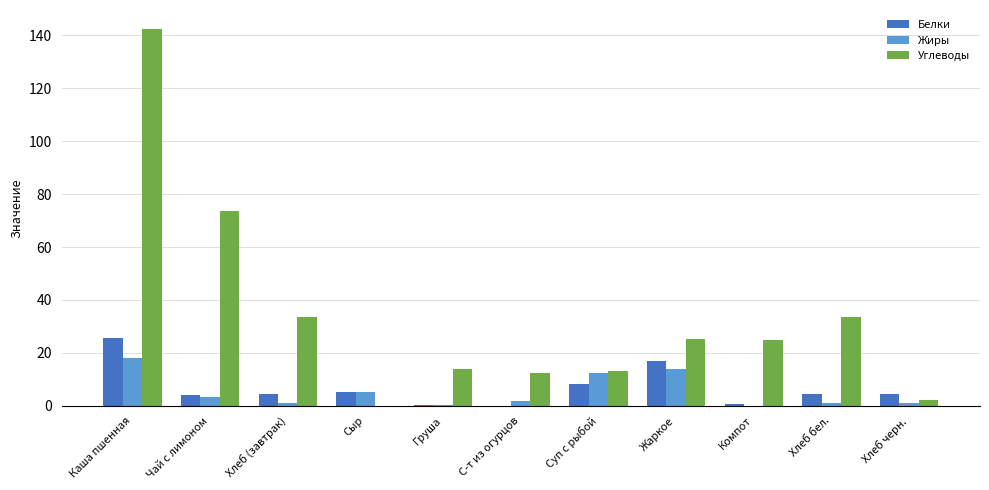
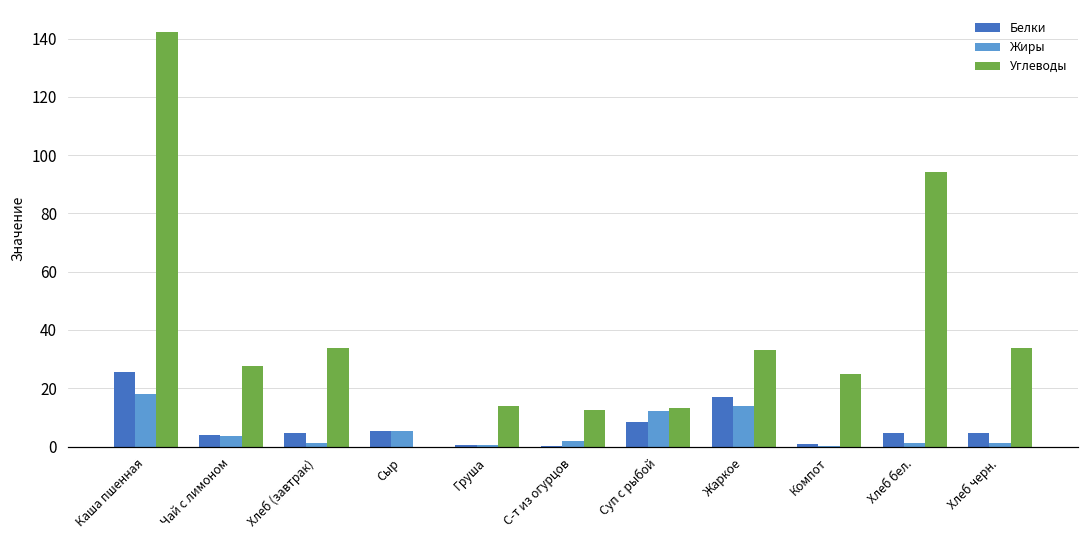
  {
    "Углеводы": {
      "Каша пшенная": 142,
-     "Чай с лимоном": 74,
+     "Чай с лимоном": 28,
      "Хлеб (завтрак)": 34,
      "Сыр": 0,
      "Груша": 14,
      "С-т из огурцов": 12,
      "Суп с рыбой": 13,
-     "Жаркое": 25,
+     "Жаркое": 33,
      "Компот": 25,
-     "Хлеб бел.": 34,
-     "Хлеб черн.": 2
+     "Хлеб бел.": 94,
+     "Хлеб черн.": 34
    }
  }
